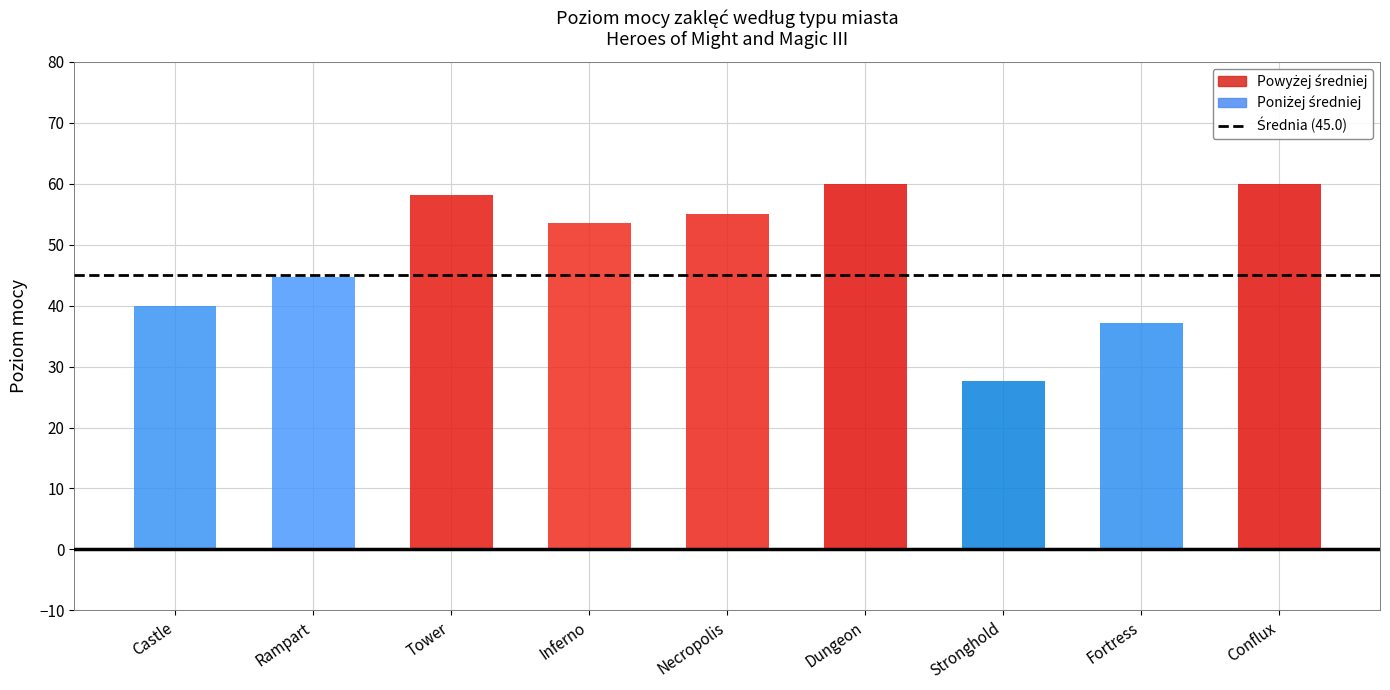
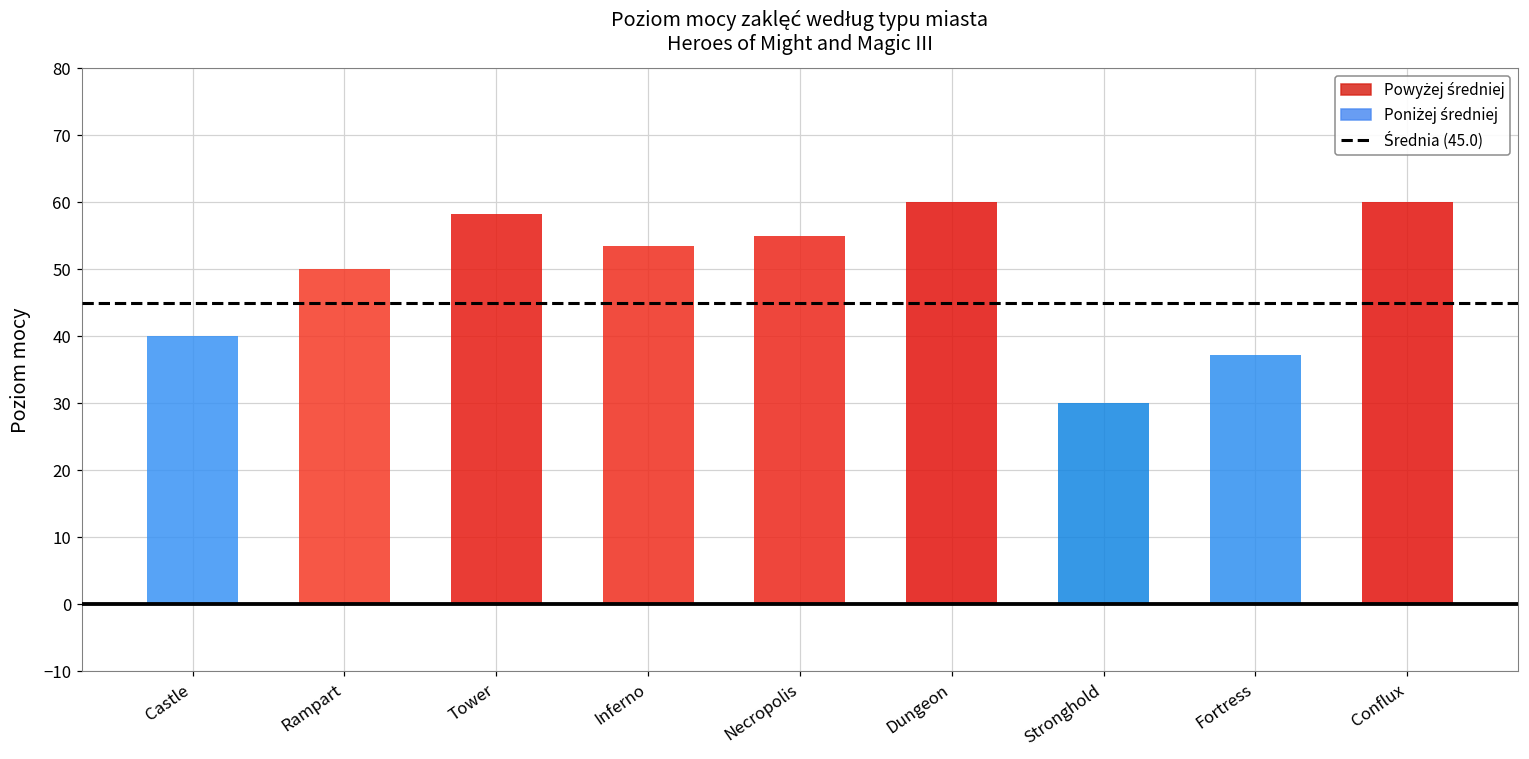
  {
    "Castle": 40,
-   "Rampart": 45,
+   "Rampart": 50,
    "Tower": 58,
    "Inferno": 54,
    "Necropolis": 55,
    "Dungeon": 60,
-   "Stronghold": 28,
+   "Stronghold": 30,
    "Fortress": 37,
    "Conflux": 60
  }
